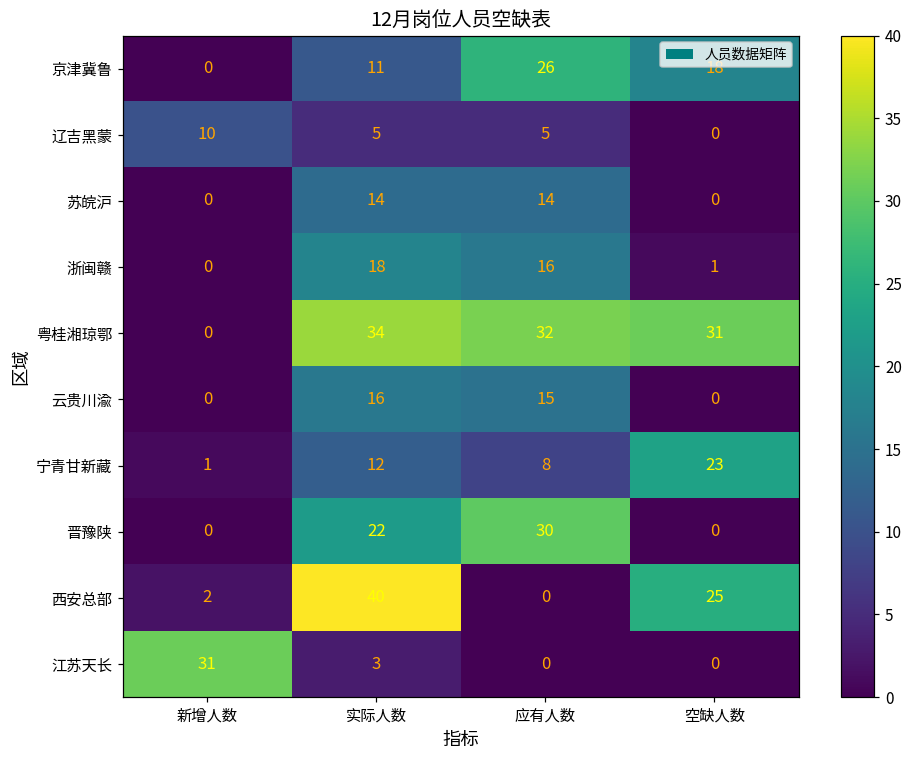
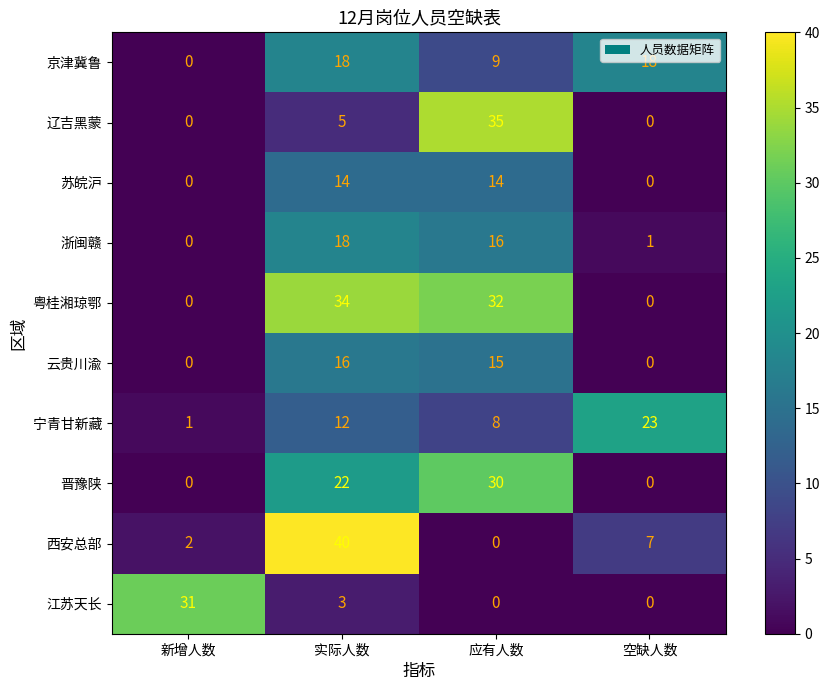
  {
    "京津冀鲁": {
      "新增人数": 0,
-     "实际人数": 11,
-     "应有人数": 26
+     "实际人数": 18,
+     "应有人数": 9
    },
    "辽吉黑蒙": {
-     "新增人数": 10,
+     "新增人数": 0,
      "实际人数": 5,
-     "应有人数": 5,
+     "应有人数": 35,
      "空缺人数": 0
    },
    "苏皖沪": {
      "新增人数": 0,
      "实际人数": 14,
      "应有人数": 14,
      "空缺人数": 0
    },
    "浙闽赣": {
      "新增人数": 0,
      "实际人数": 18,
      "应有人数": 16,
      "空缺人数": 1
    },
    "粤桂湘琼鄂": {
      "新增人数": 0,
      "实际人数": 34,
      "应有人数": 32,
-     "空缺人数": 31
+     "空缺人数": 0
    },
    "云贵川渝": {
      "新增人数": 0,
      "实际人数": 16,
      "应有人数": 15,
      "空缺人数": 0
    },
    "宁青甘新藏": {
      "新增人数": 1,
      "实际人数": 12,
      "应有人数": 8,
      "空缺人数": 23
    },
    "晋豫陕": {
      "新增人数": 0,
      "实际人数": 22,
      "应有人数": 30,
      "空缺人数": 0
    },
    "西安总部": {
      "新增人数": 2,
      "应有人数": 0,
-     "空缺人数": 25
+     "空缺人数": 7
    },
    "江苏天长": {
      "新增人数": 31,
      "实际人数": 3,
      "应有人数": 0,
      "空缺人数": 0
    }
  }
